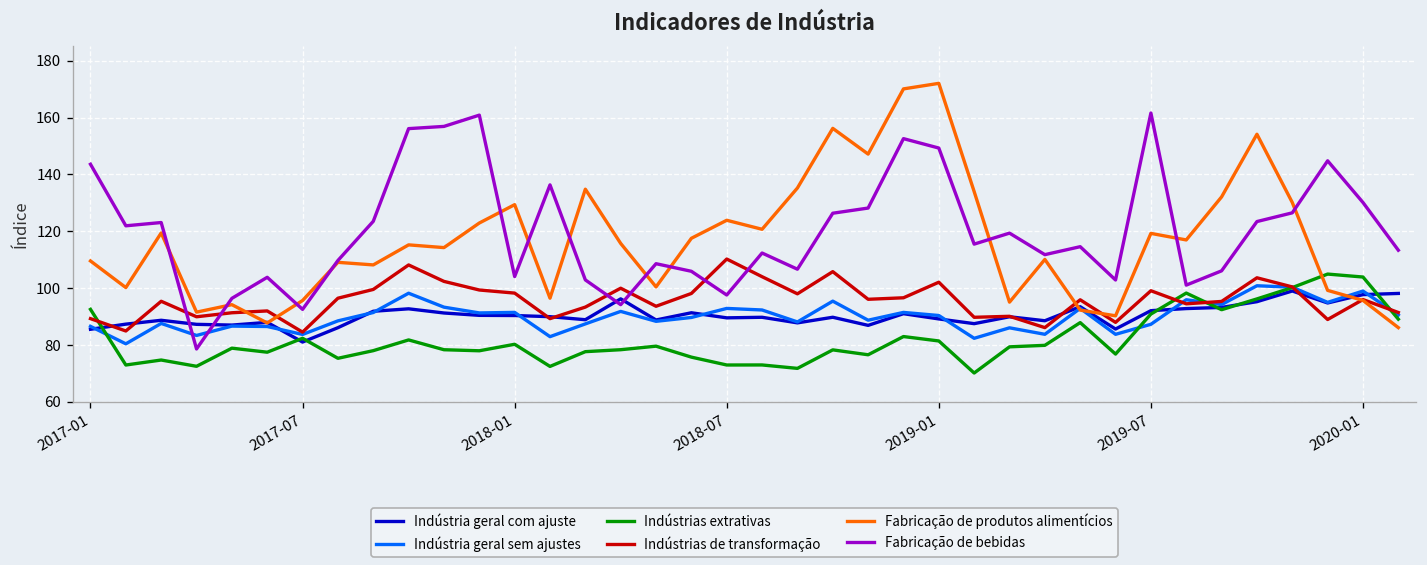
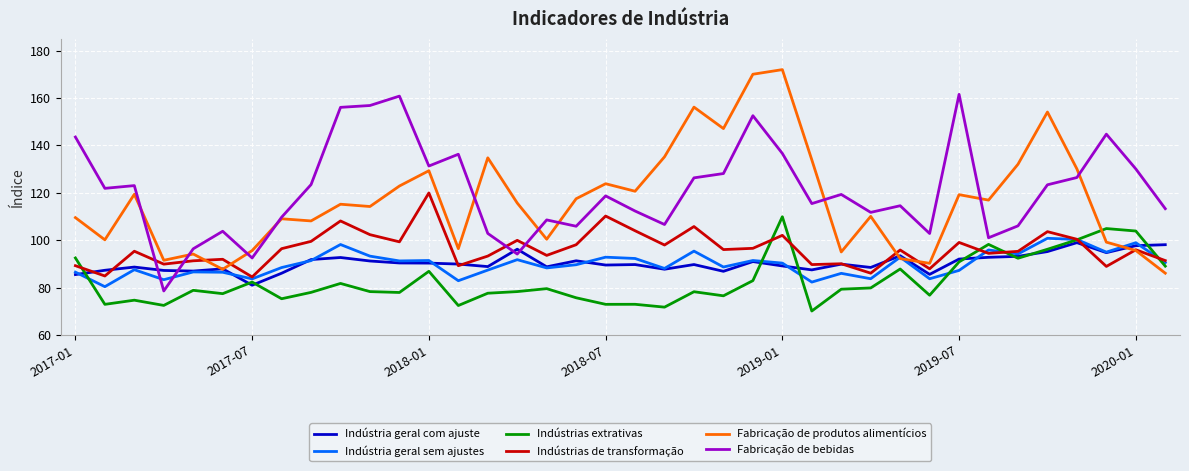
  {
    "Indústria geral com ajuste": {
      "2017-07": 81,
      "2018-01": 90,
      "2018-07": 90,
      "2019-01": 89,
      "2019-07": 92,
      "2020-01": 98
    },
    "Indústria geral sem ajustes": {
      "2018-01": 91,
      "2018-07": 93,
      "2019-01": 90,
      "2019-07": 87,
      "2020-01": 99
    },
    "Indústrias extrativas": {
      "2017-01": 93,
      "2017-07": 82,
-     "2018-01": 80,
+     "2018-01": 87,
      "2018-07": 73,
-     "2019-01": 81,
+     "2019-01": 110,
      "2019-07": 91,
      "2020-01": 104
    },
    "Indústrias de transformação": {
      "2017-01": 89,
-     "2018-01": 98,
+     "2018-01": 120,
      "2018-07": 110,
      "2019-01": 102,
      "2019-07": 99
    },
    "Fabricação de produtos alimentícios": {
      "2017-01": 110,
      "2017-07": 96,
      "2018-01": 129,
      "2018-07": 124,
      "2019-01": 172,
      "2019-07": 119
    },
    "Fabricação de bebidas": {
      "2017-01": 144,
      "2017-07": 93,
-     "2018-01": 104,
-     "2018-07": 98,
-     "2019-01": 149,
+     "2018-01": 131,
+     "2018-07": 119,
+     "2019-01": 137,
      "2019-07": 162,
      "2020-01": 130
    }
  }
